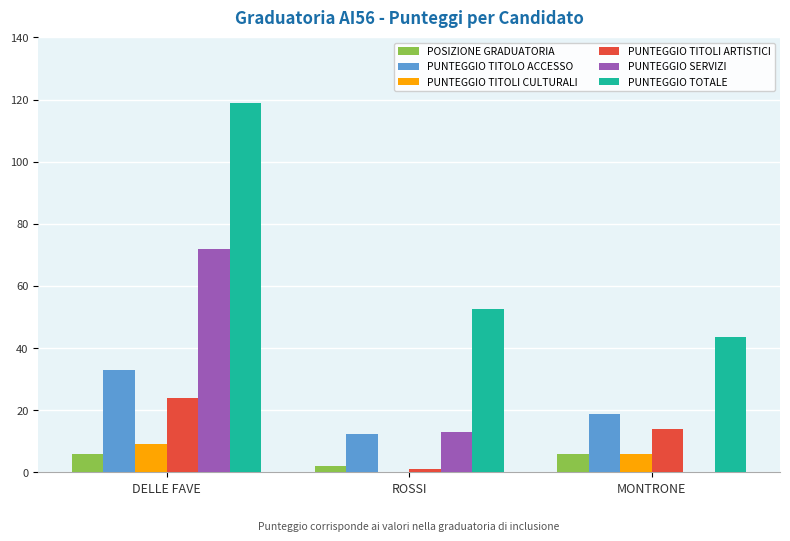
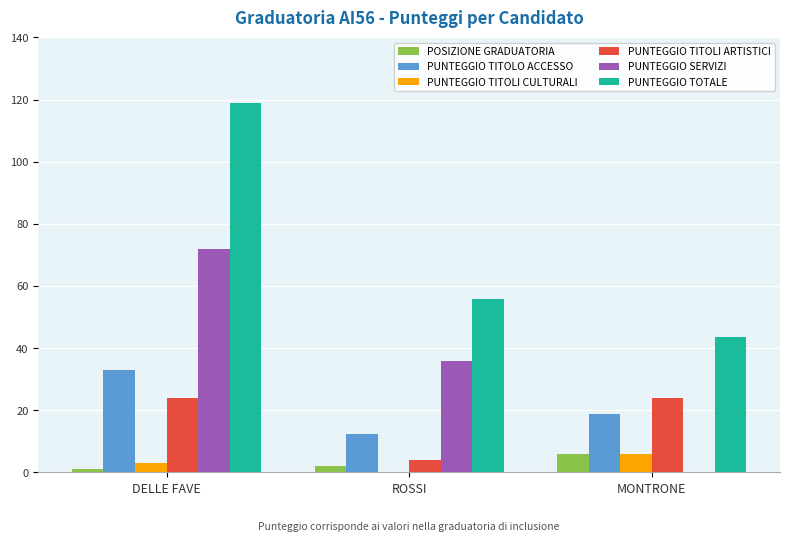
  {
    "POSIZIONE GRADUATORIA": {
-     "DELLE FAVE": 6,
+     "DELLE FAVE": 1,
      "ROSSI": 2,
      "MONTRONE": 6
    },
    "PUNTEGGIO TITOLO ACCESSO": {
      "DELLE FAVE": 33,
      "ROSSI": 13,
      "MONTRONE": 19
    },
    "PUNTEGGIO TITOLI CULTURALI": {
-     "DELLE FAVE": 9,
+     "DELLE FAVE": 3,
      "ROSSI": 0,
      "MONTRONE": 6
    },
    "PUNTEGGIO TITOLI ARTISTICI": {
      "DELLE FAVE": 24,
-     "ROSSI": 1,
-     "MONTRONE": 14
+     "ROSSI": 4,
+     "MONTRONE": 24
    },
    "PUNTEGGIO SERVIZI": {
      "DELLE FAVE": 72,
-     "ROSSI": 13,
+     "ROSSI": 36,
      "MONTRONE": 0
    },
    "PUNTEGGIO TOTALE": {
      "DELLE FAVE": 119,
-     "ROSSI": 53,
+     "ROSSI": 56,
      "MONTRONE": 44
    }
  }
